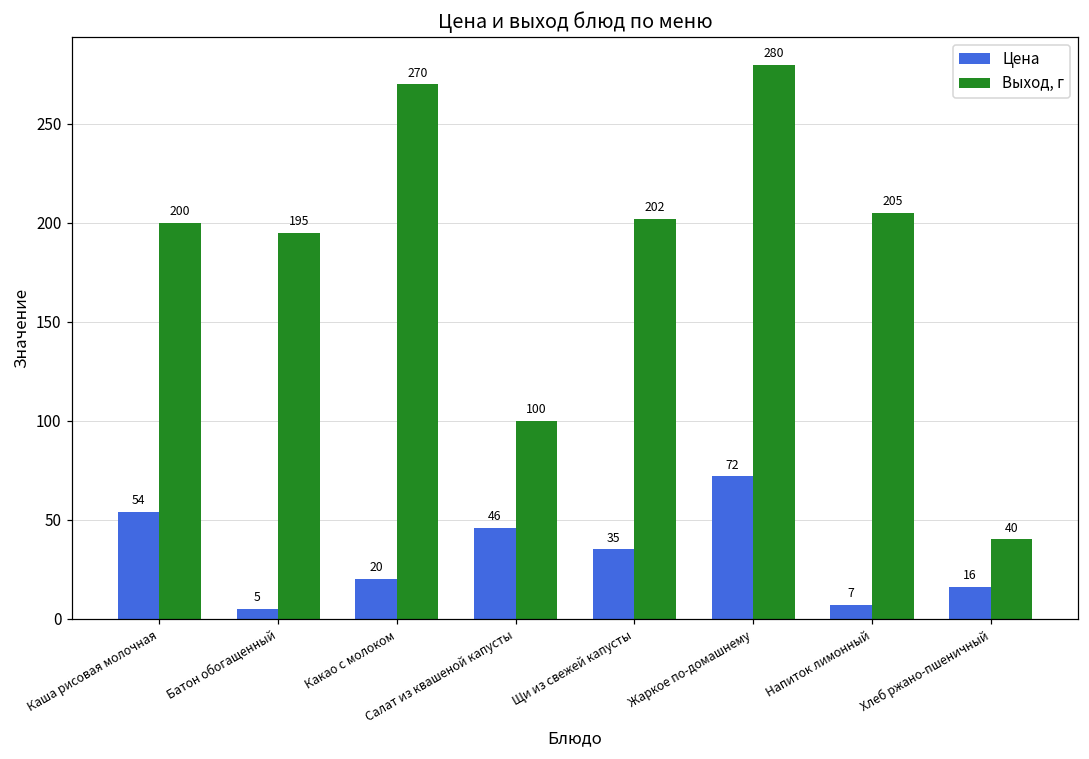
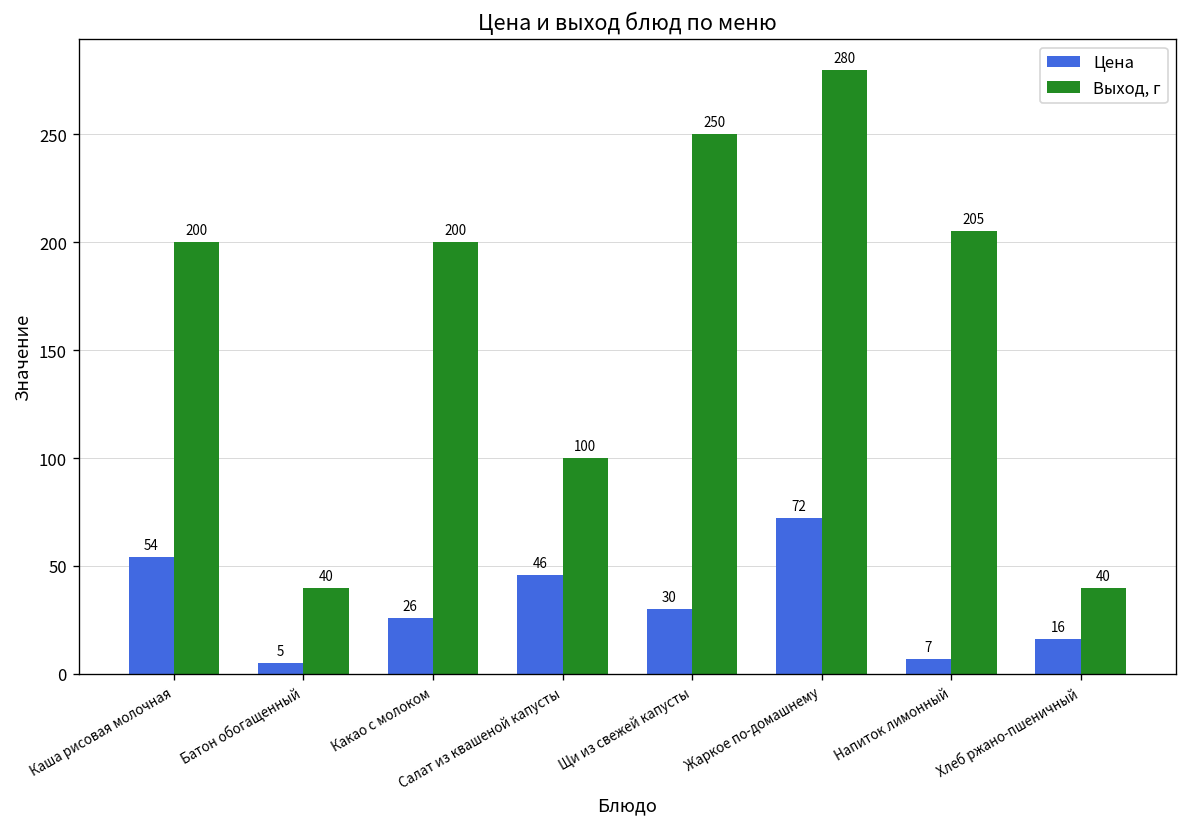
  {
    "Цена": {
      "Каша рисовая молочная": 54,
      "Батон обогащенный": 5,
-     "Какао с молоком": 20,
+     "Какао с молоком": 26,
      "Салат из квашеной капусты": 46,
-     "Щи из свежей капусты": 35,
+     "Щи из свежей капусты": 30,
      "Жаркое по-домашнему": 72,
      "Напиток лимонный": 7,
      "Хлеб ржано-пшеничный": 16
    },
    "Выход, г": {
      "Каша рисовая молочная": 200,
-     "Батон обогащенный": 195,
-     "Какао с молоком": 270,
+     "Батон обогащенный": 40,
+     "Какао с молоком": 200,
      "Салат из квашеной капусты": 100,
-     "Щи из свежей капусты": 202,
+     "Щи из свежей капусты": 250,
      "Жаркое по-домашнему": 280,
      "Напиток лимонный": 205,
      "Хлеб ржано-пшеничный": 40
    }
  }
